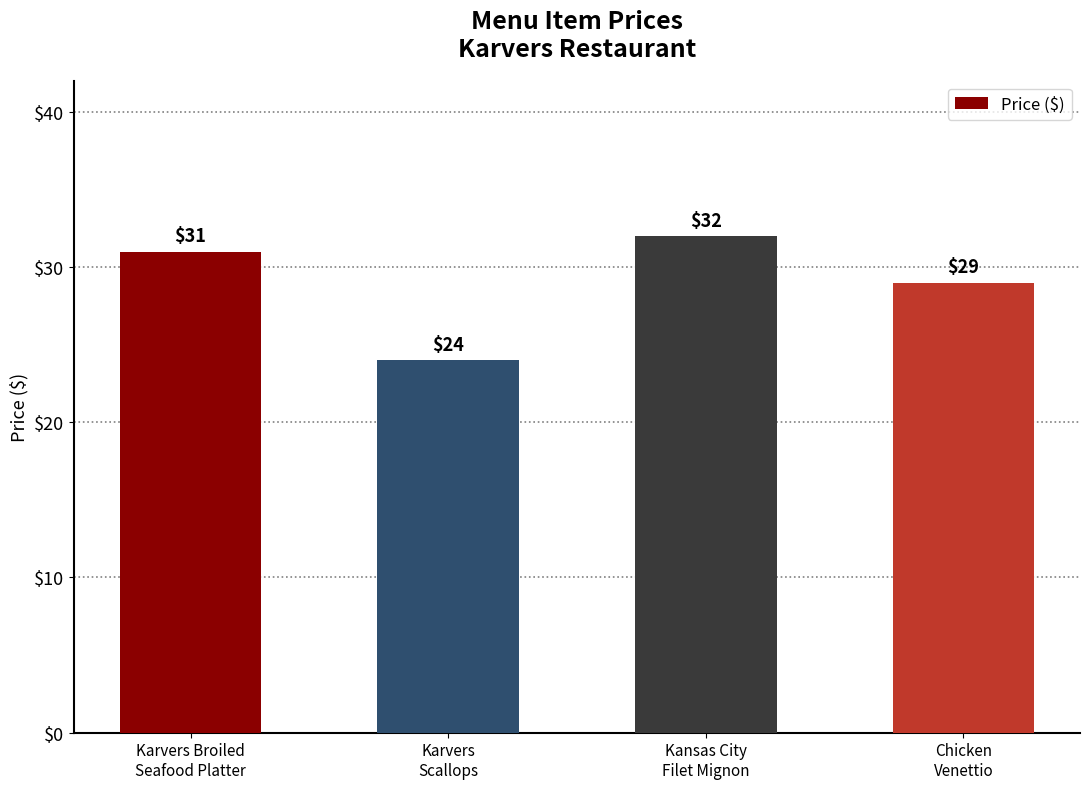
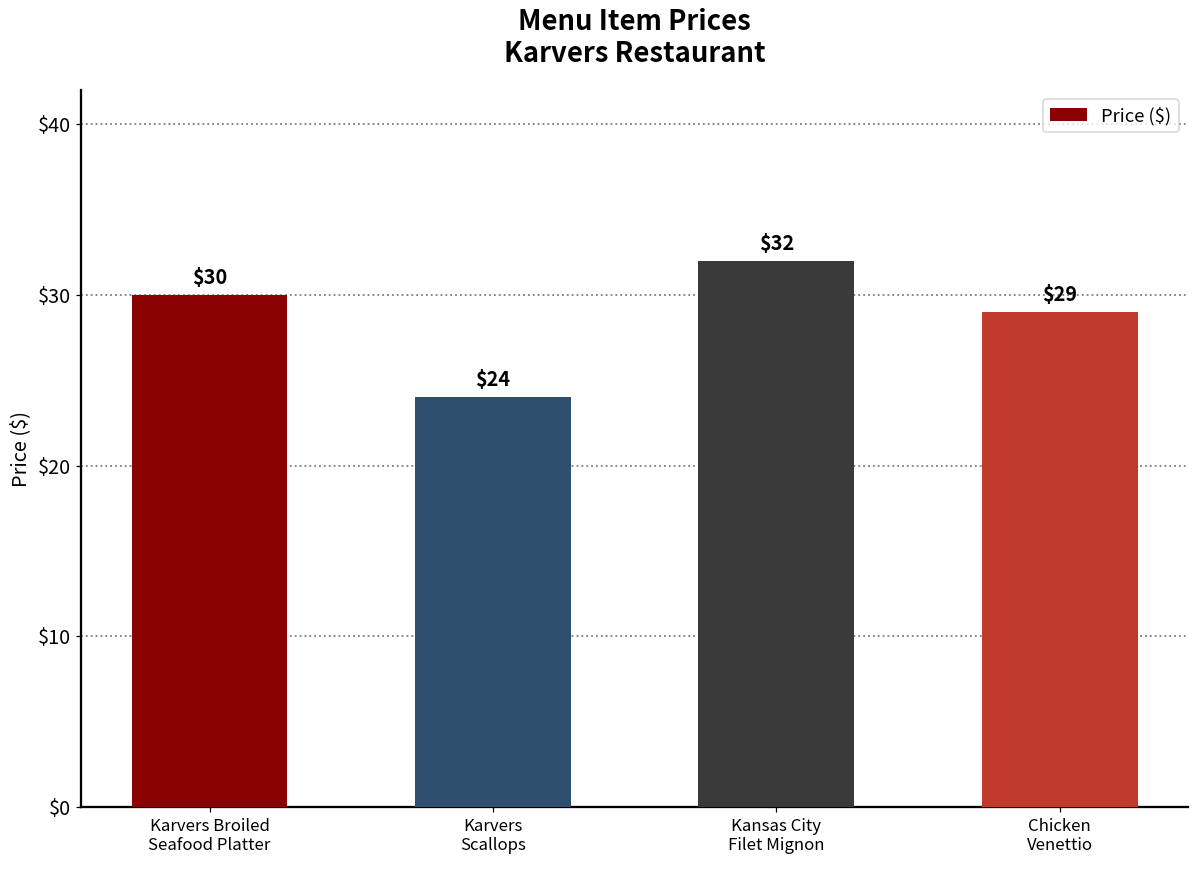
  {
-   "Karvers Broiled Seafood Platter": "$31",
+   "Karvers Broiled Seafood Platter": "$30",
    "Karvers Scallops": "$24",
    "Kansas City Filet Mignon": "$32",
    "Chicken Venettio": "$29"
  }
